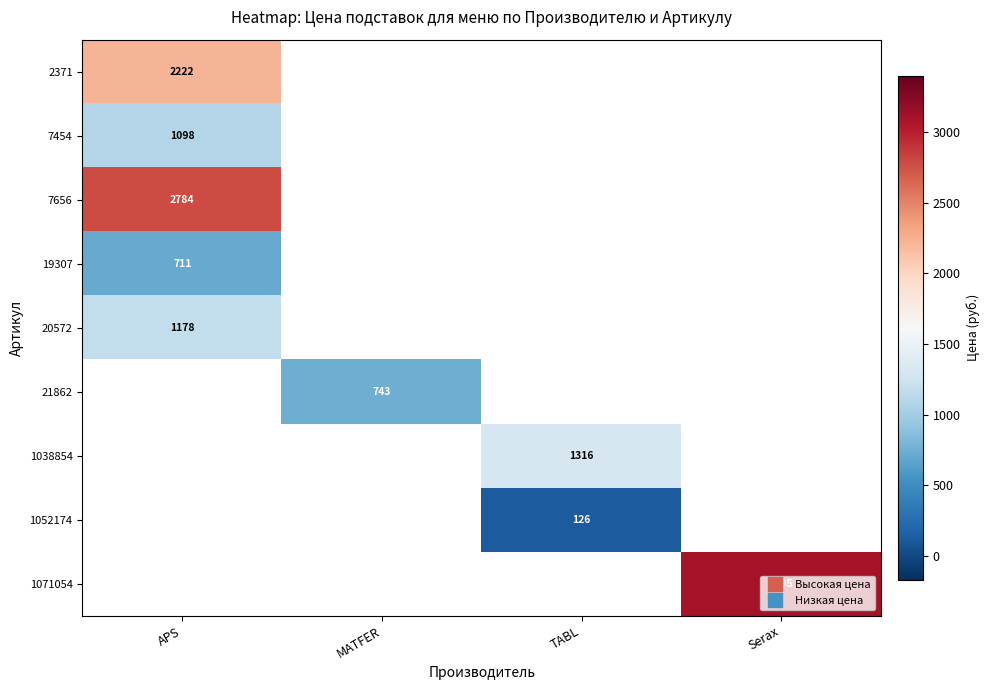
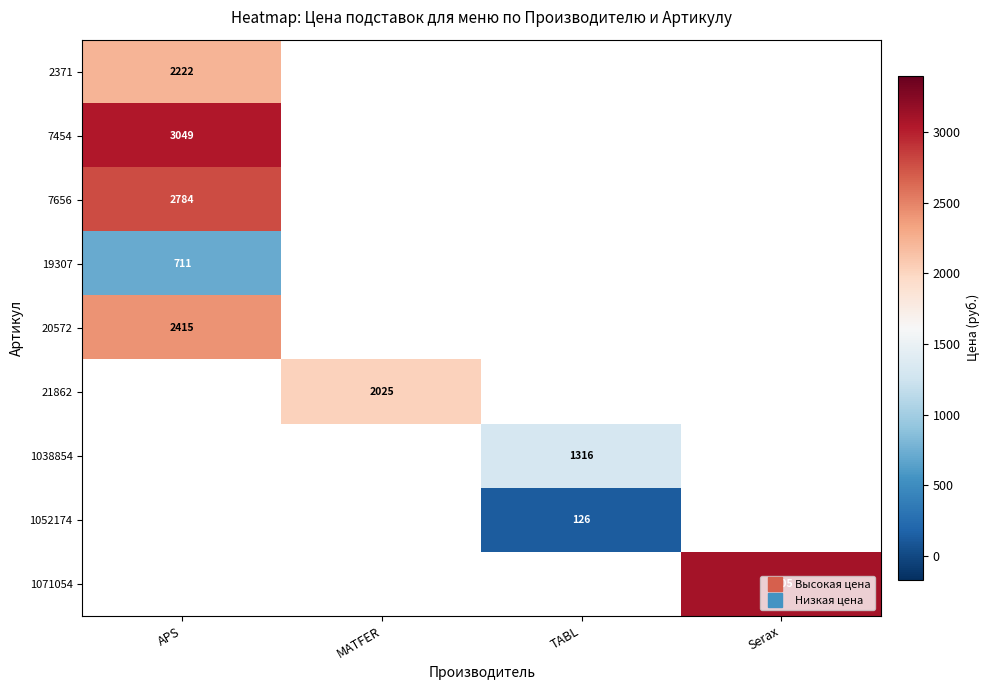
  {
    "2371": {
      "APS": 2222
    },
    "7454": {
-     "APS": 1098
+     "APS": 3049
    },
    "7656": {
      "APS": 2784
    },
    "19307": {
      "APS": 711
    },
    "20572": {
-     "APS": 1178
+     "APS": 2415
    },
    "21862": {
-     "MATFER": 743
+     "MATFER": 2025
    },
    "1038854": {
      "TABL": 1316
    },
    "1052174": {
      "TABL": 126
    }
  }
